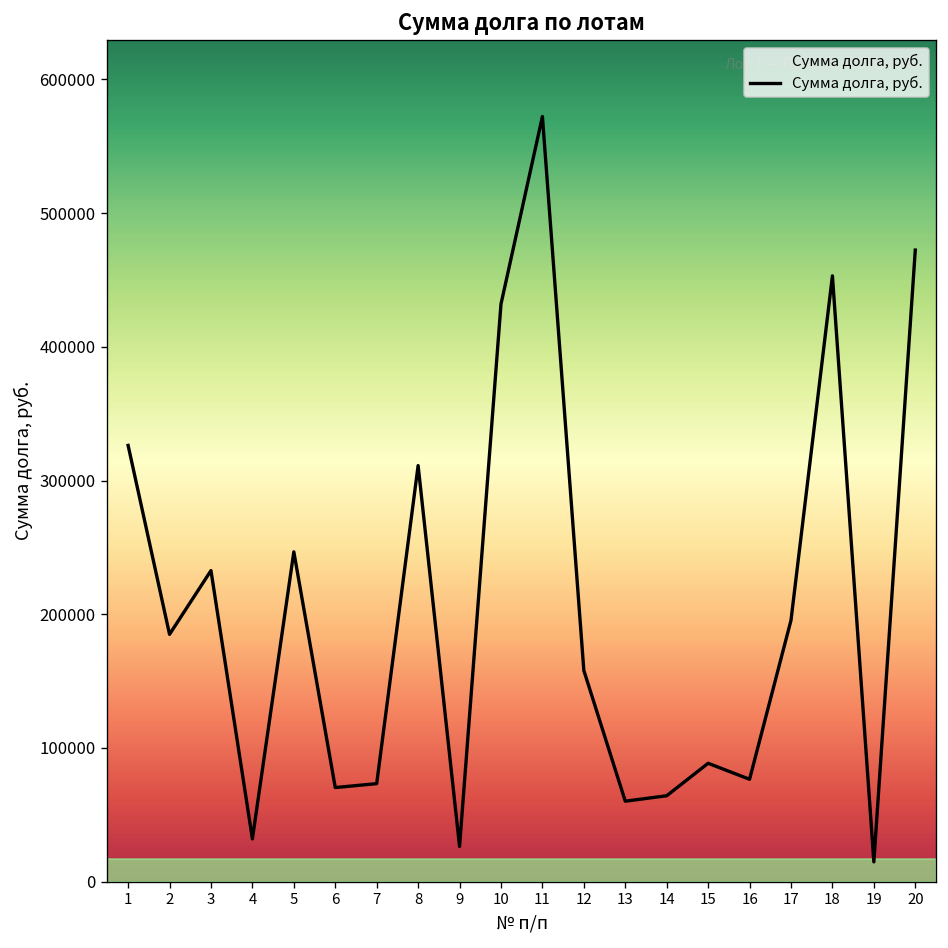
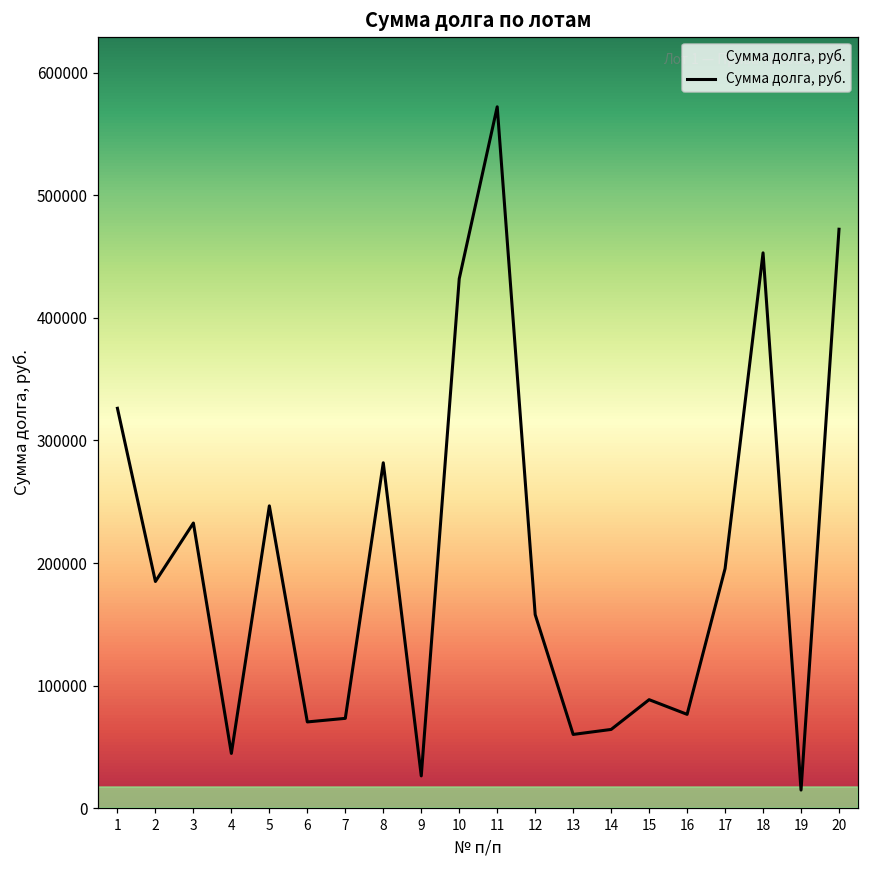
  {
    "1": 326000,
    "2": 185000,
    "3": 233000,
-   "4": 32000,
+   "4": 45000,
    "5": 247000,
    "6": 70000,
    "7": 73000,
-   "8": 311000,
+   "8": 282000,
    "9": 26000,
    "10": 432000,
    "11": 572000,
    "12": 158000,
    "13": 60000,
    "14": 64000,
    "15": 89000,
    "16": 77000,
    "17": 195000,
    "18": 453000,
    "20": 472000
  }
